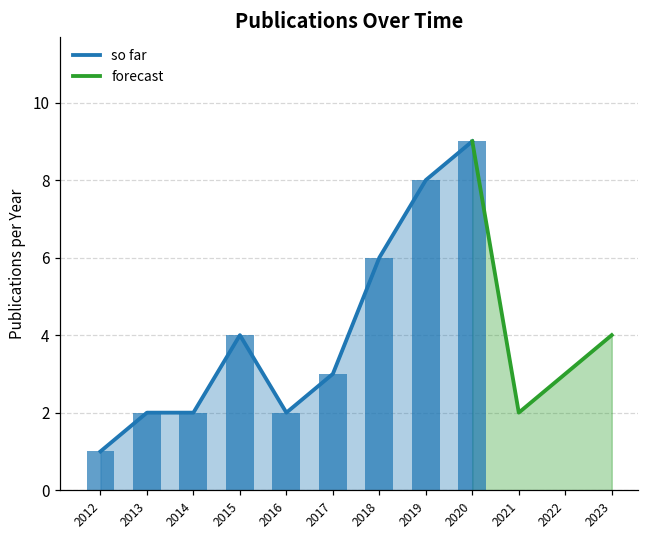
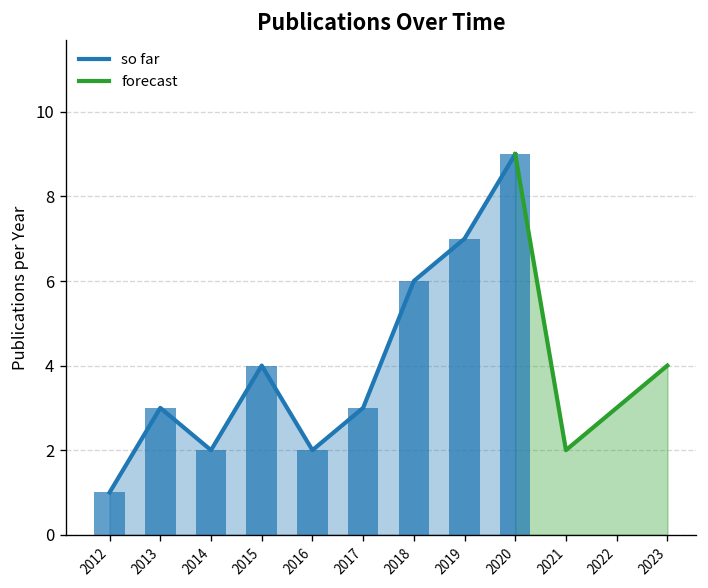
  {
    "so far": {
      "2012": 1,
-     "2013": 2,
+     "2013": 3,
      "2014": 2,
      "2015": 4,
      "2016": 2,
      "2017": 3,
      "2018": 6,
-     "2019": 8,
+     "2019": 7,
      "2020": 9
    },
    "forecast": {
      "2021": 2,
      "2022": 3,
      "2023": 4
    }
  }
